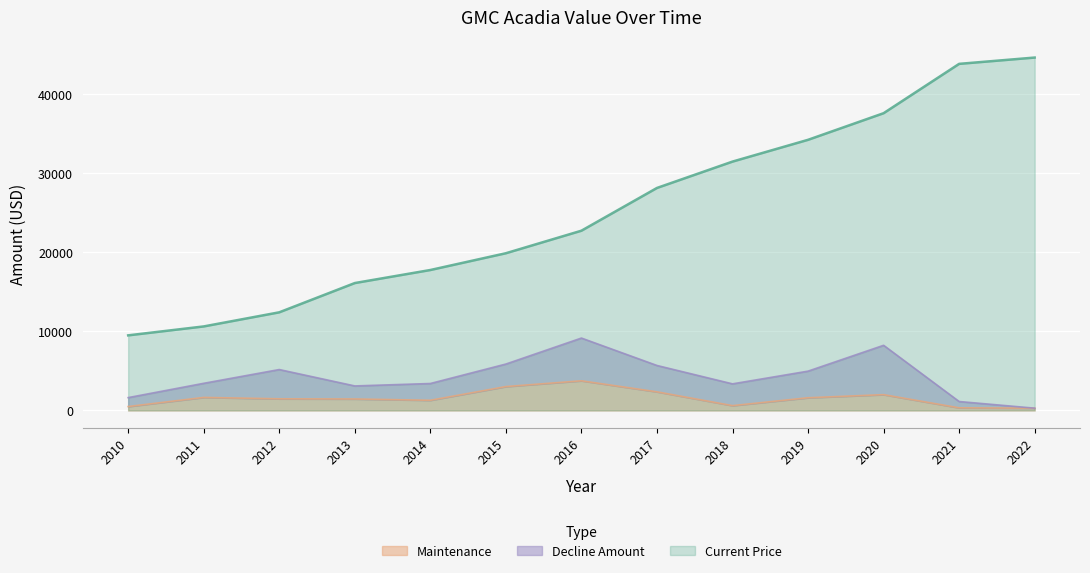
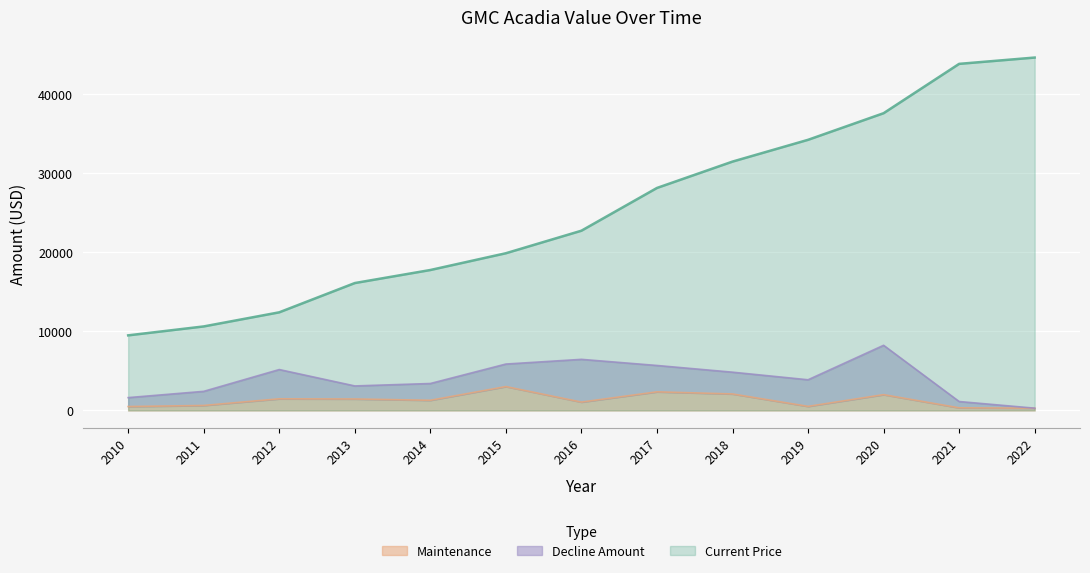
  {
    "Maintenance": {
      "2010": 0,
-     "2011": 2000,
+     "2011": 1000,
      "2012": 1000,
      "2013": 1000,
      "2014": 1000,
      "2015": 3000,
-     "2016": 4000,
+     "2016": 1000,
      "2017": 2000,
-     "2018": 1000,
-     "2019": 2000,
+     "2018": 2000,
+     "2019": 1000,
      "2020": 2000,
      "2021": 0
    }
  }
